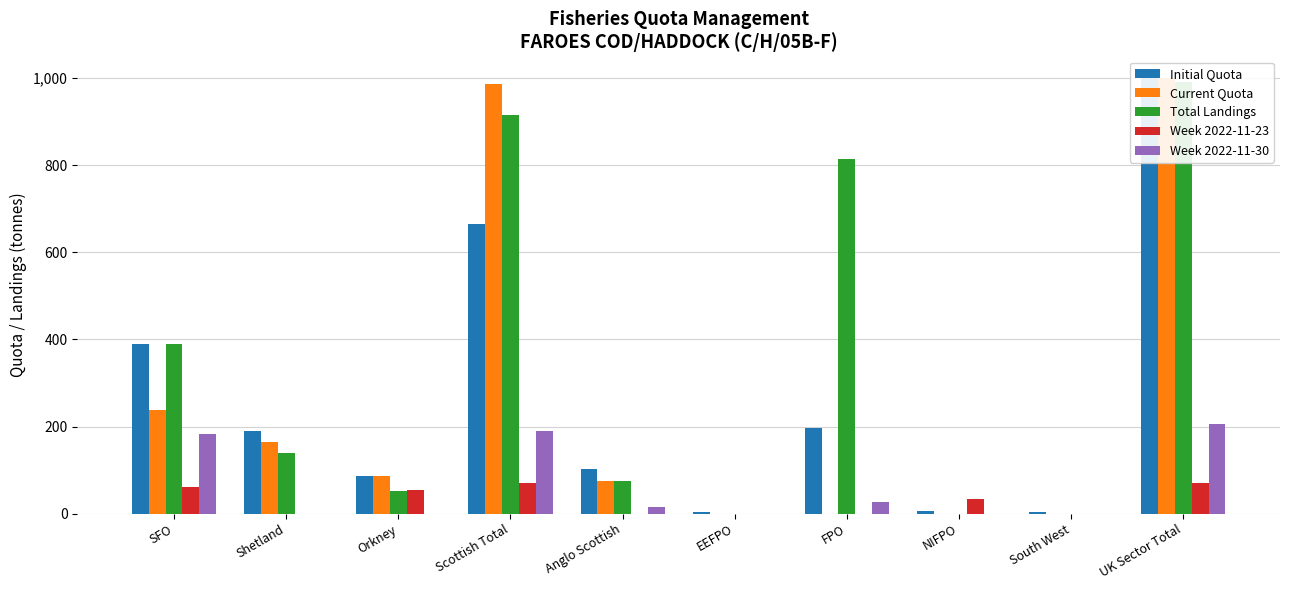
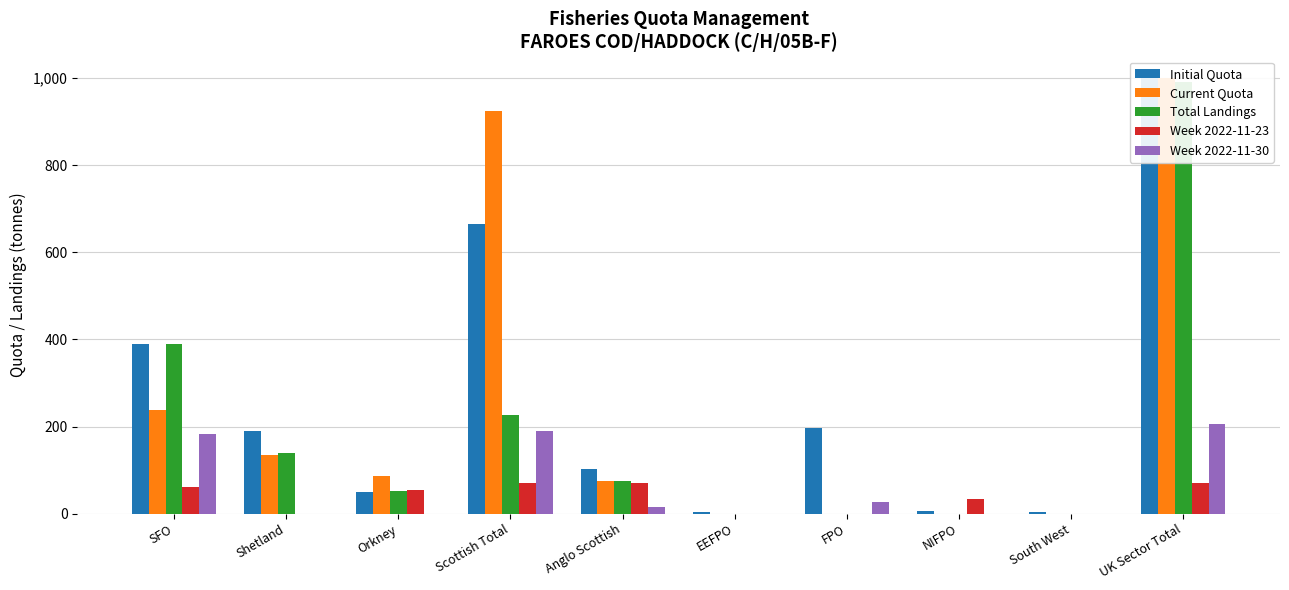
  {
    "Initial Quota": {
      "SFO": 390,
      "Shetland": 190,
-     "Orkney": 90,
+     "Orkney": 50,
      "Scottish Total": 670,
      "Anglo Scottish": 100,
      "FPO": 200,
      "NIFPO": 10
    },
    "Current Quota": {
      "SFO": 240,
-     "Shetland": 160,
+     "Shetland": 130,
      "Orkney": 90,
-     "Scottish Total": 990,
+     "Scottish Total": 920,
      "Anglo Scottish": 80,
      "NIFPO": 0,
      "South West": 0
    },
    "Total Landings": {
      "SFO": 390,
      "Shetland": 140,
      "Orkney": 50,
-     "Scottish Total": 920,
+     "Scottish Total": 230,
      "Anglo Scottish": 80,
      "EEFPO": 0,
-     "FPO": 810,
+     "FPO": 0,
      "NIFPO": 0,
      "South West": 0
    },
    "Week 2022-11-23": {
      "SFO": 60,
      "Shetland": 0,
      "Orkney": 50,
      "Scottish Total": 70,
-     "Anglo Scottish": 0,
+     "Anglo Scottish": 70,
      "EEFPO": 0,
      "FPO": 0,
      "NIFPO": 30,
      "South West": 0,
      "UK Sector Total": 70
    },
    "Week 2022-11-30": {
      "SFO": 180,
      "Shetland": 0,
      "Orkney": 0,
      "Scottish Total": 190,
      "Anglo Scottish": 20,
      "EEFPO": 0,
      "FPO": 30,
      "NIFPO": 0,
      "South West": 0,
      "UK Sector Total": 210
    }
  }
